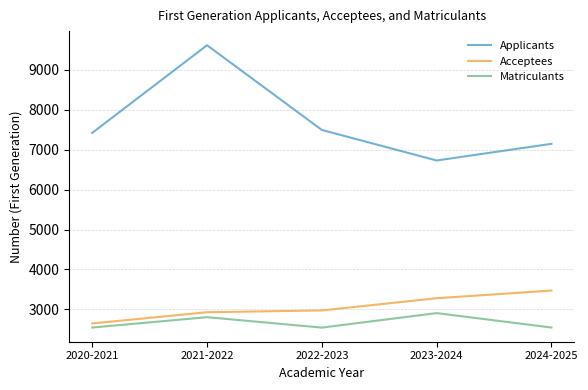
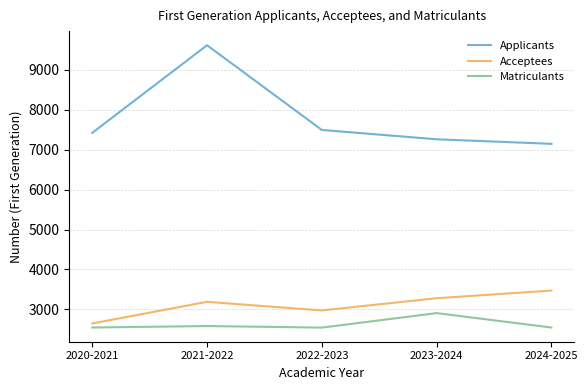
  {
    "Applicants": {
      "2020-2021": 7400,
      "2021-2022": 9600,
      "2022-2023": 7500,
-     "2023-2024": 6700,
+     "2023-2024": 7300,
      "2024-2025": 7100
    },
    "Acceptees": {
      "2020-2021": 2600,
-     "2021-2022": 2900,
+     "2021-2022": 3200,
      "2022-2023": 3000,
      "2023-2024": 3300,
      "2024-2025": 3500
    },
    "Matriculants": {
      "2020-2021": 2500,
-     "2021-2022": 2800,
+     "2021-2022": 2600,
      "2022-2023": 2500,
      "2023-2024": 2900,
      "2024-2025": 2500
    }
  }
